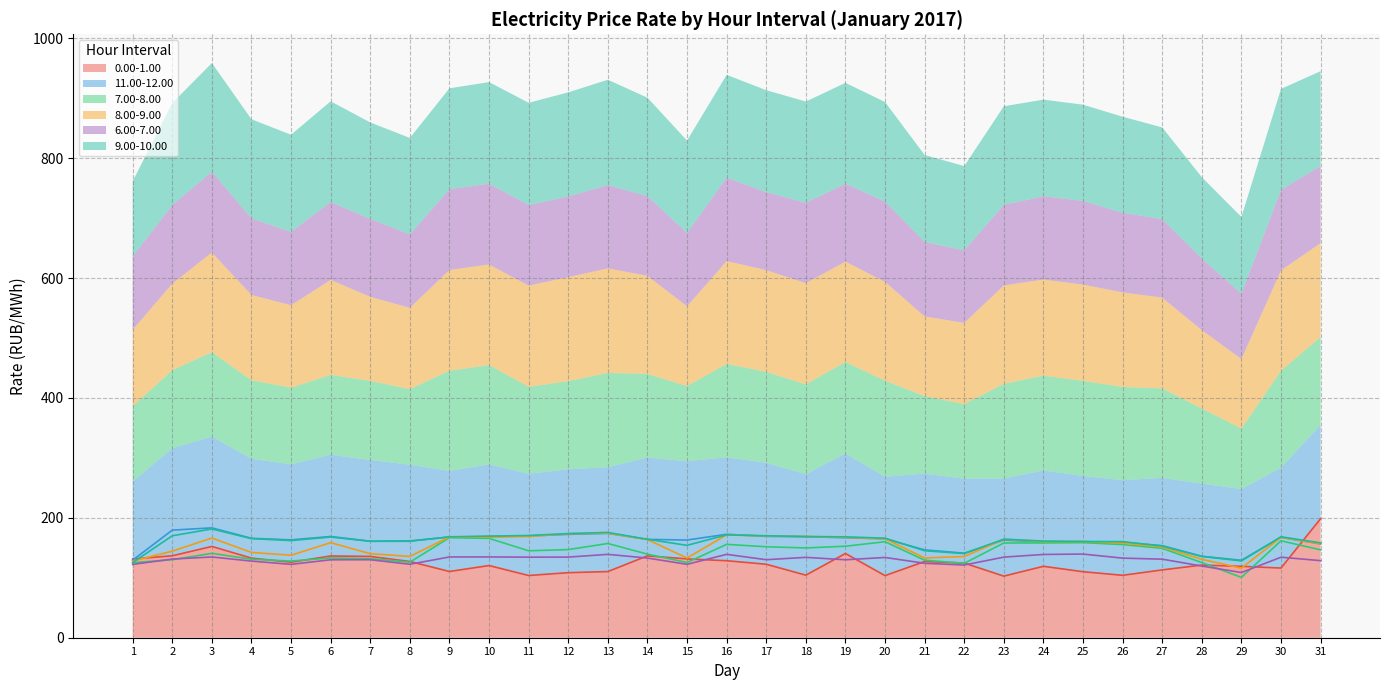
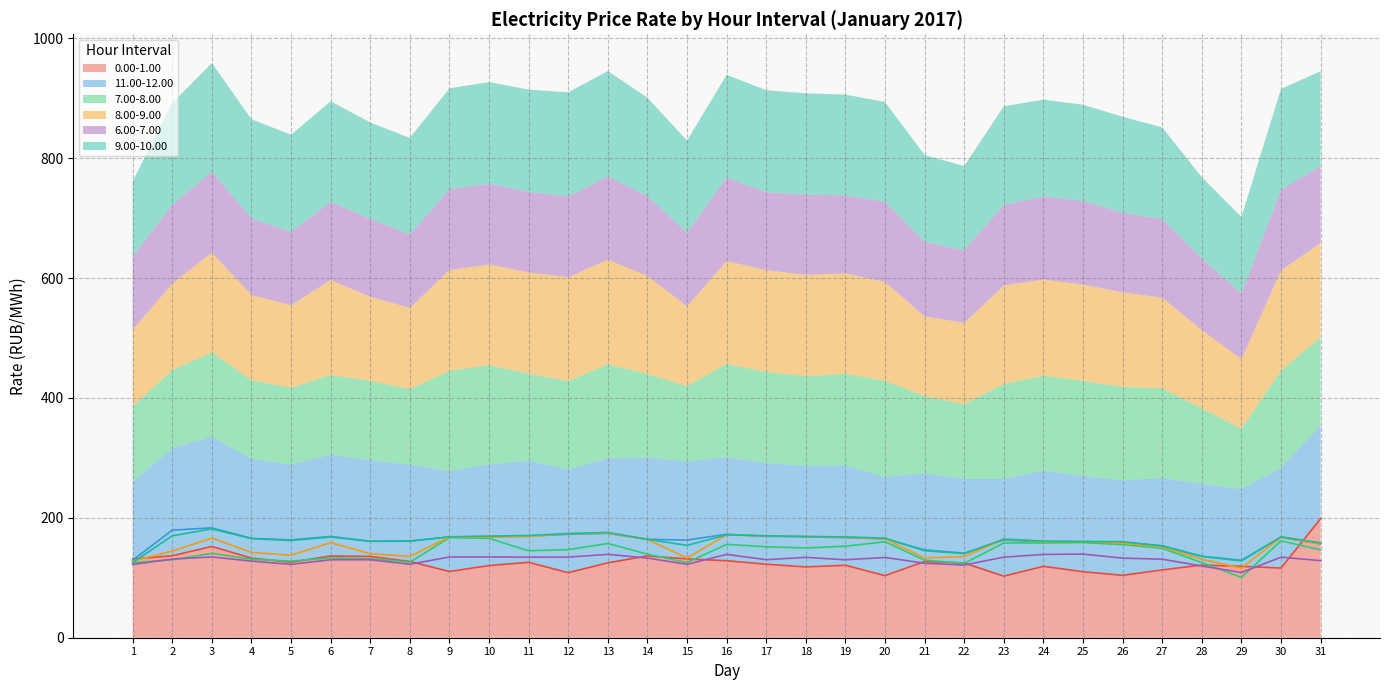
  {
    "0.00-1.00": {
      "2": 140,
      "3": 150,
      "9": 110,
      "10": 120,
-     "11": 100,
+     "11": 130,
      "12": 110,
-     "13": 110,
+     "13": 120,
      "16": 130,
      "17": 120,
-     "18": 100,
-     "19": 140,
+     "18": 120,
+     "19": 120,
      "20": 100,
      "23": 100,
      "24": 120,
      "25": 110,
      "26": 100,
      "27": 110,
      "30": 120,
      "31": 200
    }
  }
